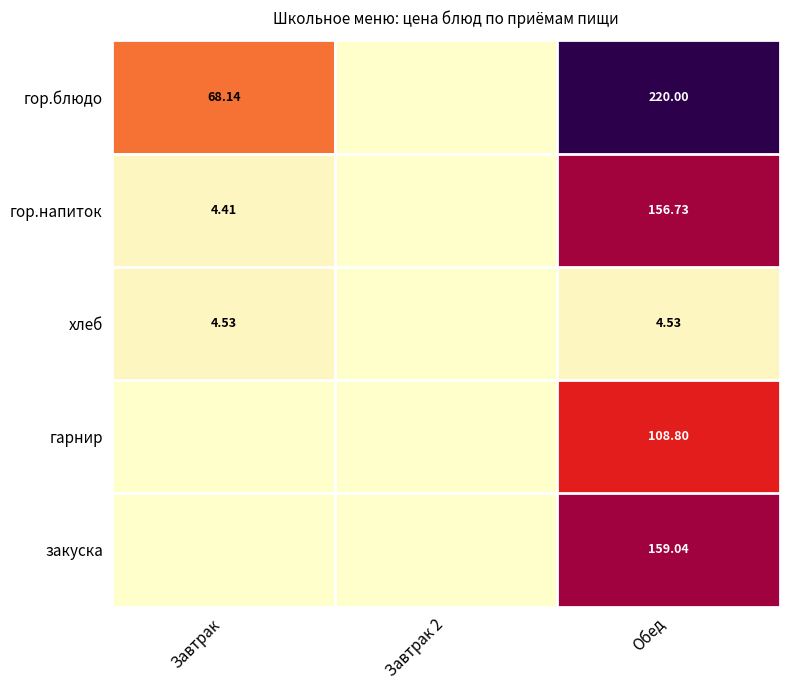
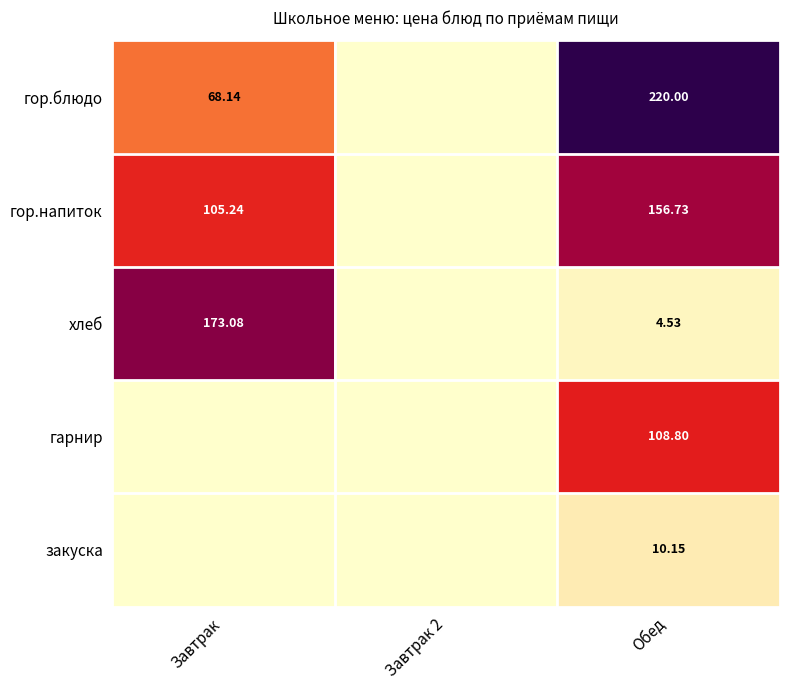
  {
    "гор.блюдо": {
      "Завтрак": 68.14,
      "Обед": 220.00
    },
    "гор.напиток": {
-     "Завтрак": 4.41,
+     "Завтрак": 105.24,
      "Обед": 156.73
    },
    "хлеб": {
-     "Завтрак": 4.53,
+     "Завтрак": 173.08,
      "Обед": 4.53
    },
    "гарнир": {
      "Обед": 108.80
    },
    "закуска": {
-     "Обед": 159.04
+     "Обед": 10.15
    }
  }
